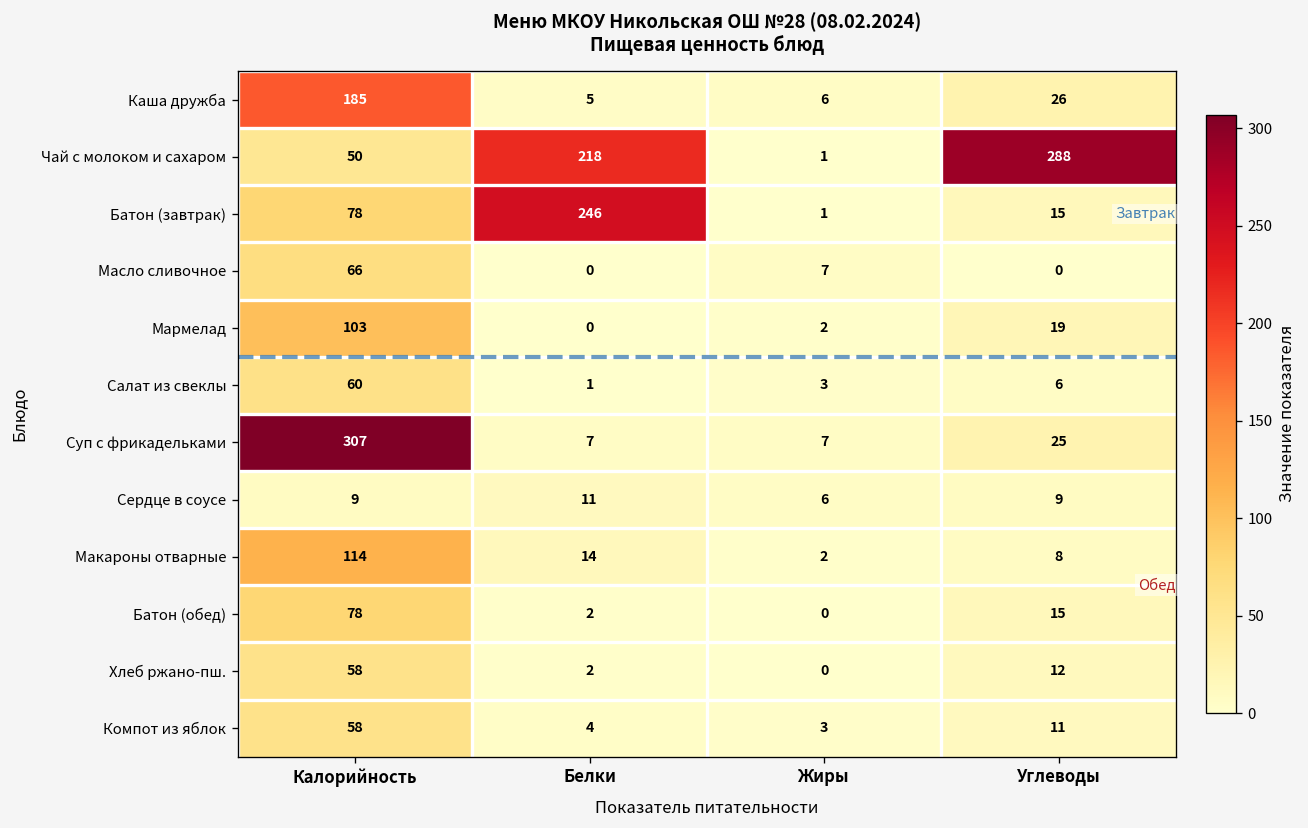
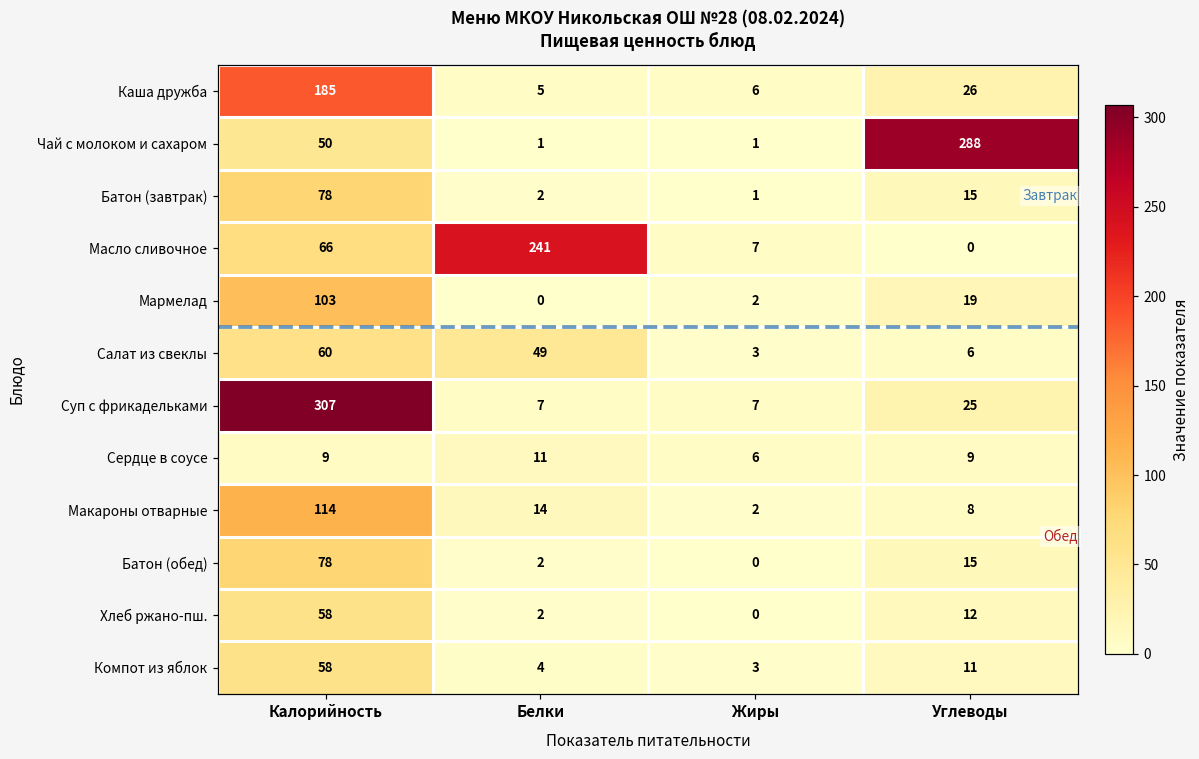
  {
    "Каша дружба": {
      "Калорийность": 185,
      "Белки": 5,
      "Жиры": 6,
      "Углеводы": 26
    },
    "Чай с молоком и сахаром": {
      "Калорийность": 50,
-     "Белки": 218,
+     "Белки": 1,
      "Жиры": 1,
      "Углеводы": 288
    },
    "Батон (завтрак)": {
      "Калорийность": 78,
-     "Белки": 246,
+     "Белки": 2,
      "Жиры": 1,
      "Углеводы": 15
    },
    "Масло сливочное": {
      "Калорийность": 66,
-     "Белки": 0,
+     "Белки": 241,
      "Жиры": 7,
      "Углеводы": 0
    },
    "Мармелад": {
      "Калорийность": 103,
      "Белки": 0,
      "Жиры": 2,
      "Углеводы": 19
    },
    "Салат из свеклы": {
      "Калорийность": 60,
-     "Белки": 1,
+     "Белки": 49,
      "Жиры": 3,
      "Углеводы": 6
    },
    "Суп с фрикадельками": {
      "Калорийность": 307,
      "Белки": 7,
      "Жиры": 7,
      "Углеводы": 25
    },
    "Сердце в соусе": {
      "Калорийность": 9,
      "Белки": 11,
      "Жиры": 6,
      "Углеводы": 9
    },
    "Макароны отварные": {
      "Калорийность": 114,
      "Белки": 14,
      "Жиры": 2,
      "Углеводы": 8
    },
    "Батон (обед)": {
      "Калорийность": 78,
      "Белки": 2,
      "Жиры": 0,
      "Углеводы": 15
    },
    "Хлеб ржано-пш.": {
      "Калорийность": 58,
      "Белки": 2,
      "Жиры": 0,
      "Углеводы": 12
    },
    "Компот из яблок": {
      "Калорийность": 58,
      "Белки": 4,
      "Жиры": 3,
      "Углеводы": 11
    }
  }
